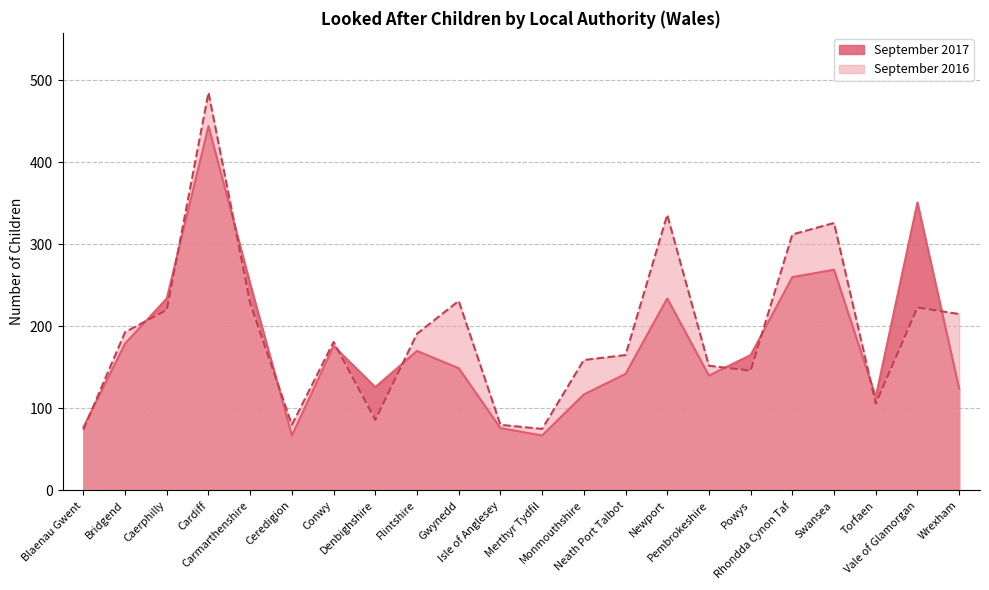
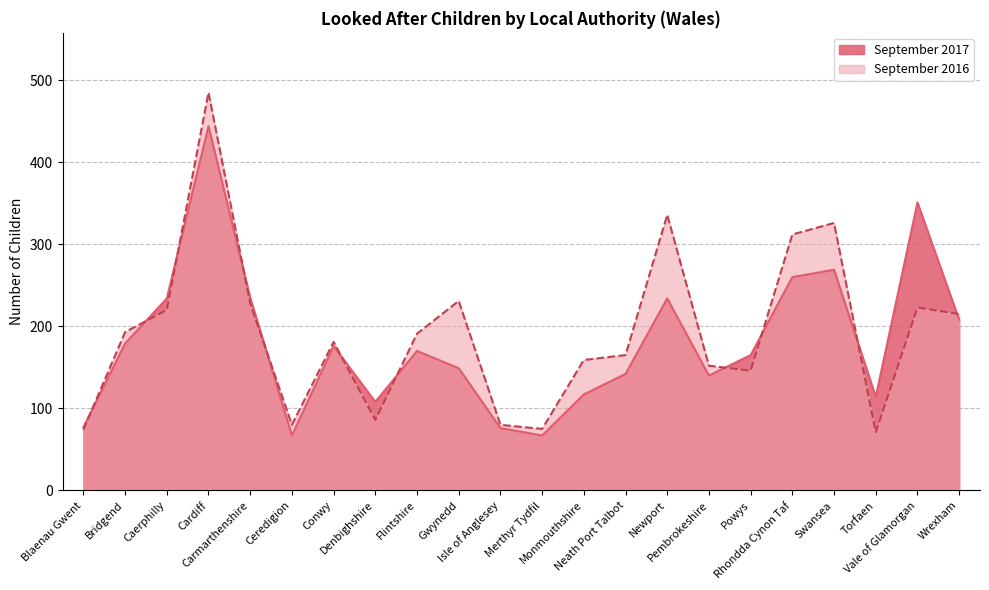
  {
    "September 2017": {
      "Bridgend": 180,
      "Caerphilly": 230,
      "Cardiff": 440,
-     "Carmarthenshire": 250,
+     "Carmarthenshire": 240,
      "Ceredigion": 70,
      "Conwy": 180,
-     "Denbighshire": 130,
+     "Denbighshire": 110,
      "Flintshire": 170,
      "Gwynedd": 150,
      "Isle of Anglesey": 80,
      "Merthyr Tydfil": 70,
      "Monmouthshire": 120,
      "Neath Port Talbot": 140,
      "Newport": 230,
      "Pembrokeshire": 140,
      "Powys": 170,
      "Rhondda Cynon Taf": 260,
      "Swansea": 270,
      "Torfaen": 110,
      "Vale of Glamorgan": 350,
-     "Wrexham": 120
+     "Wrexham": 210
    },
    "September 2016": {
      "Bridgend": 190,
      "Caerphilly": 220,
      "Cardiff": 490,
      "Carmarthenshire": 230,
      "Ceredigion": 80,
      "Conwy": 180,
      "Denbighshire": 90,
      "Flintshire": 190,
      "Gwynedd": 230,
      "Isle of Anglesey": 80,
      "Merthyr Tydfil": 80,
      "Monmouthshire": 160,
      "Neath Port Talbot": 170,
      "Newport": 340,
      "Pembrokeshire": 150,
      "Powys": 150,
      "Rhondda Cynon Taf": 310,
      "Swansea": 330,
-     "Torfaen": 110,
+     "Torfaen": 70,
      "Vale of Glamorgan": 220,
      "Wrexham": 220
    }
  }
